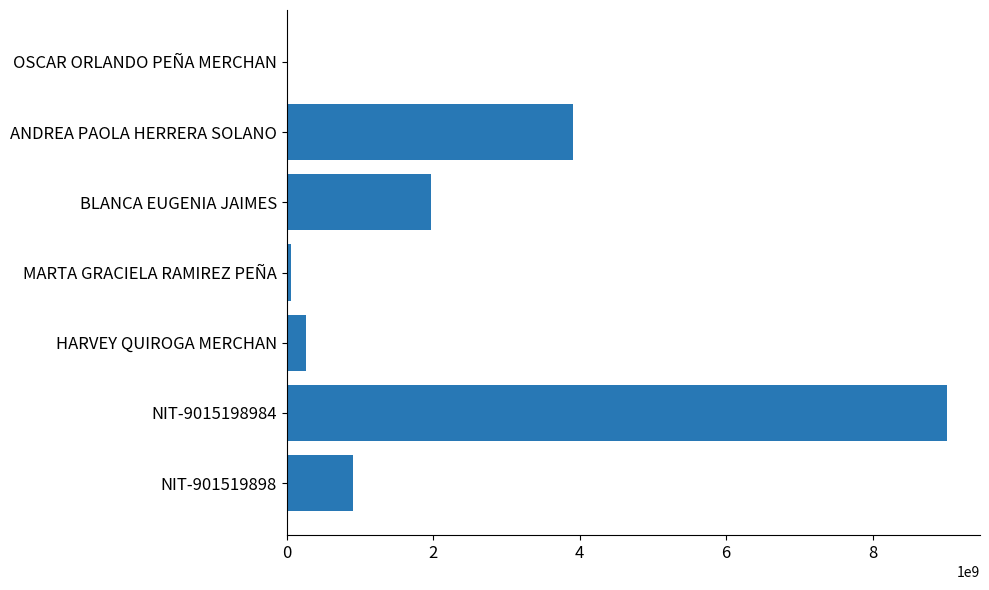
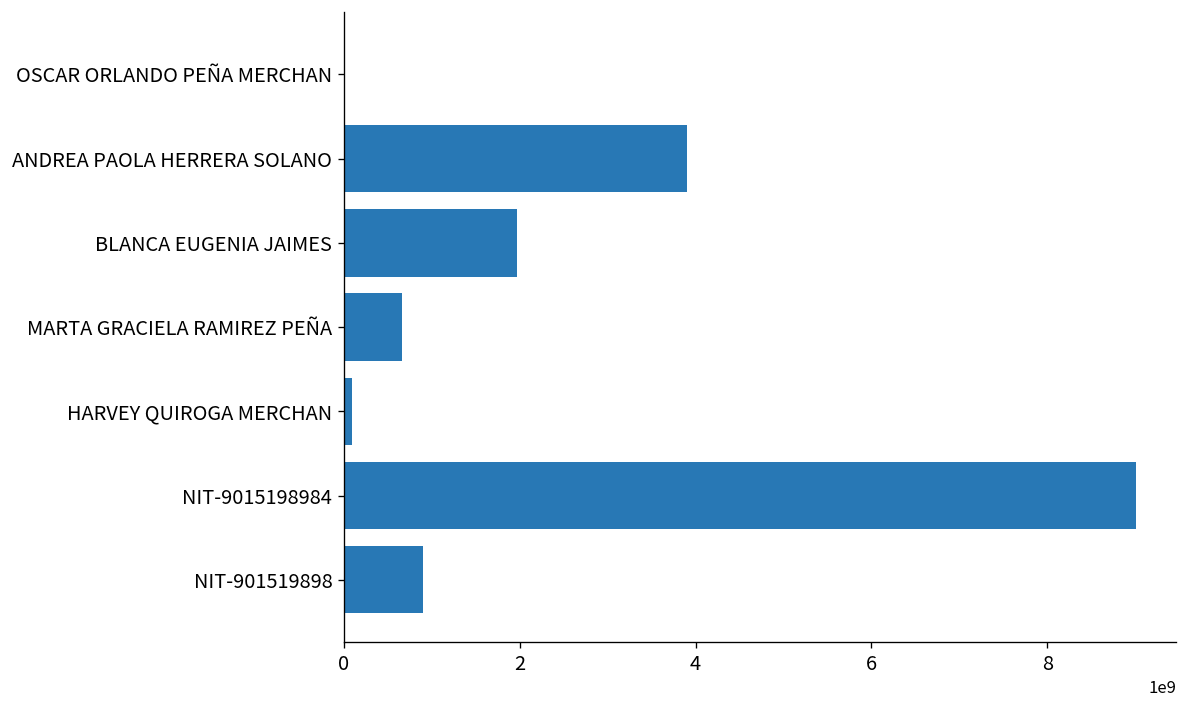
  {
    "ANDREA PAOLA HERRERA SOLANO": 3900000000,
    "BLANCA EUGENIA JAIMES": 2000000000,
-   "MARTA GRACIELA RAMIREZ PEÑA": 100000000,
-   "HARVEY QUIROGA MERCHAN": 300000000,
+   "MARTA GRACIELA RAMIREZ PEÑA": 700000000,
+   "HARVEY QUIROGA MERCHAN": 100000000,
    "NIT-9015198984": 9000000000,
    "NIT-901519898": 900000000
  }
